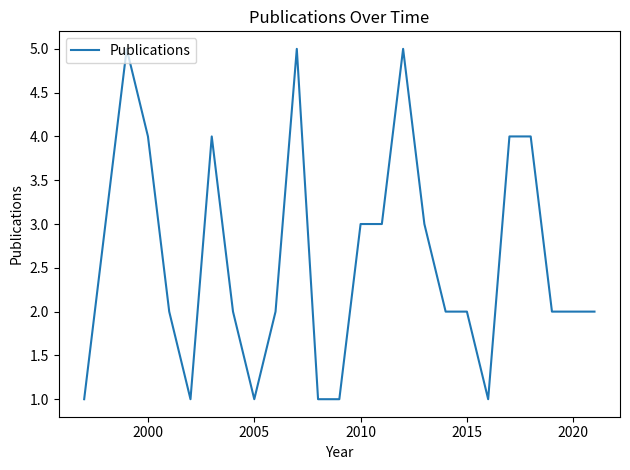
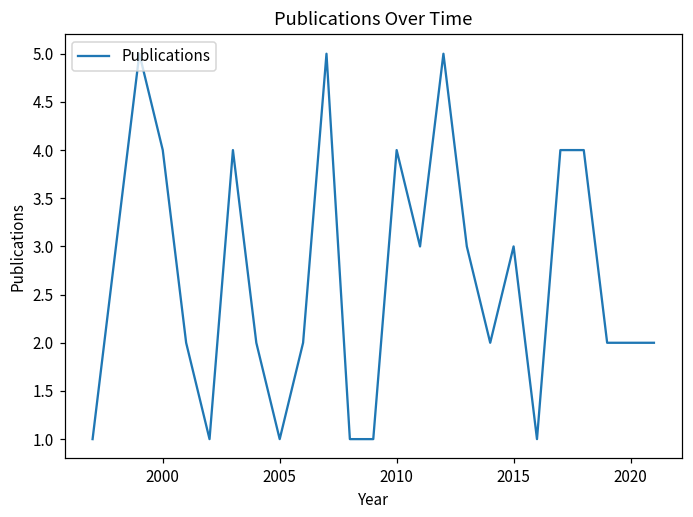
  {
    "2000": 4,
    "2005": 1,
-   "2010": 3,
-   "2015": 2,
+   "2010": 4,
+   "2015": 3,
    "2020": 2
  }
